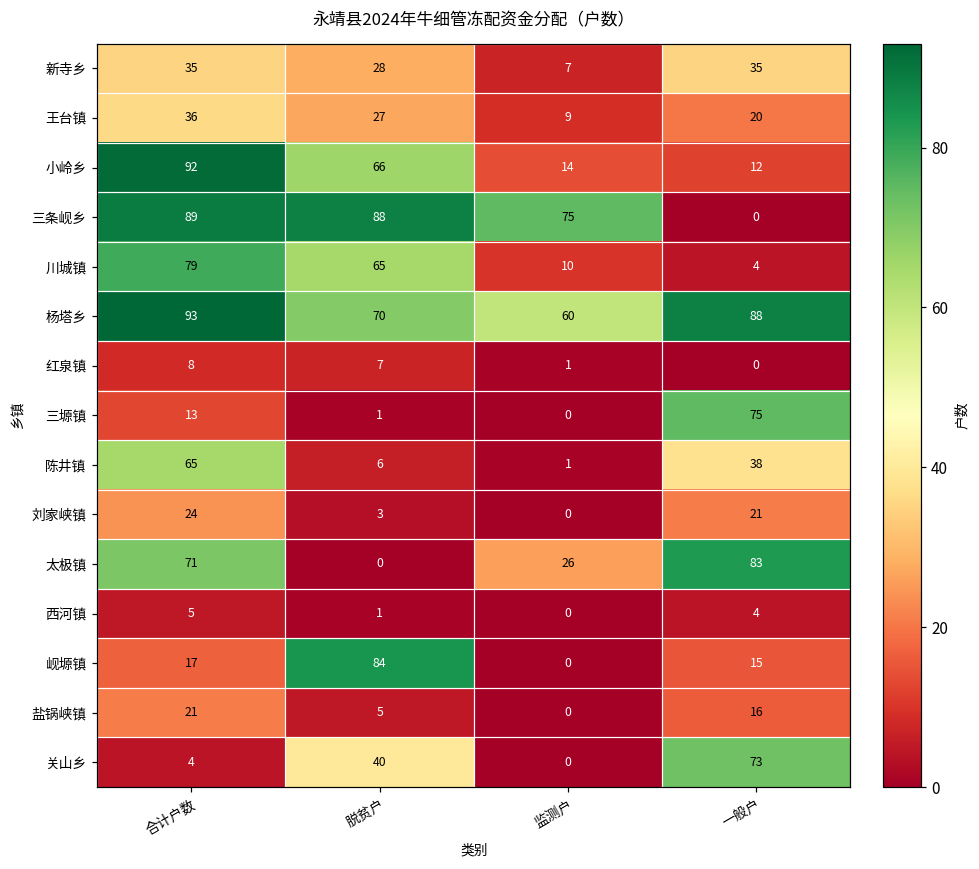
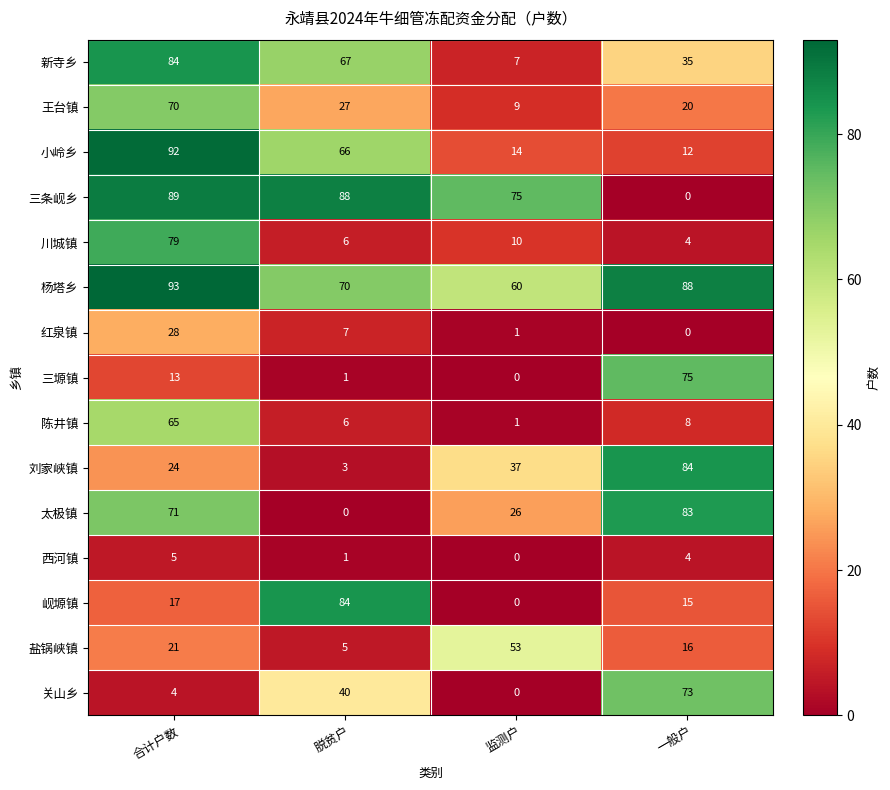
  {
    "新寺乡": {
-     "合计户数": 35,
-     "脱贫户": 28,
+     "合计户数": 84,
+     "脱贫户": 67,
      "监测户": 7,
      "一般户": 35
    },
    "王台镇": {
-     "合计户数": 36,
+     "合计户数": 70,
      "脱贫户": 27,
      "监测户": 9,
      "一般户": 20
    },
    "小岭乡": {
      "合计户数": 92,
      "脱贫户": 66,
      "监测户": 14,
      "一般户": 12
    },
    "三条岘乡": {
      "合计户数": 89,
      "脱贫户": 88,
      "监测户": 75,
      "一般户": 0
    },
    "川城镇": {
      "合计户数": 79,
-     "脱贫户": 65,
+     "脱贫户": 6,
      "监测户": 10,
      "一般户": 4
    },
    "杨塔乡": {
      "合计户数": 93,
      "脱贫户": 70,
      "监测户": 60,
      "一般户": 88
    },
    "红泉镇": {
-     "合计户数": 8,
+     "合计户数": 28,
      "脱贫户": 7,
      "监测户": 1,
      "一般户": 0
    },
    "三塬镇": {
      "合计户数": 13,
      "脱贫户": 1,
      "监测户": 0,
      "一般户": 75
    },
    "陈井镇": {
      "合计户数": 65,
      "脱贫户": 6,
      "监测户": 1,
-     "一般户": 38
+     "一般户": 8
    },
    "刘家峡镇": {
      "合计户数": 24,
      "脱贫户": 3,
-     "监测户": 0,
-     "一般户": 21
+     "监测户": 37,
+     "一般户": 84
    },
    "太极镇": {
      "合计户数": 71,
      "脱贫户": 0,
      "监测户": 26,
      "一般户": 83
    },
    "西河镇": {
      "合计户数": 5,
      "脱贫户": 1,
      "监测户": 0,
      "一般户": 4
    },
    "岘塬镇": {
      "合计户数": 17,
      "脱贫户": 84,
      "监测户": 0,
      "一般户": 15
    },
    "盐锅峡镇": {
      "合计户数": 21,
      "脱贫户": 5,
-     "监测户": 0,
+     "监测户": 53,
      "一般户": 16
    },
    "关山乡": {
      "合计户数": 4,
      "脱贫户": 40,
      "监测户": 0,
      "一般户": 73
    }
  }
